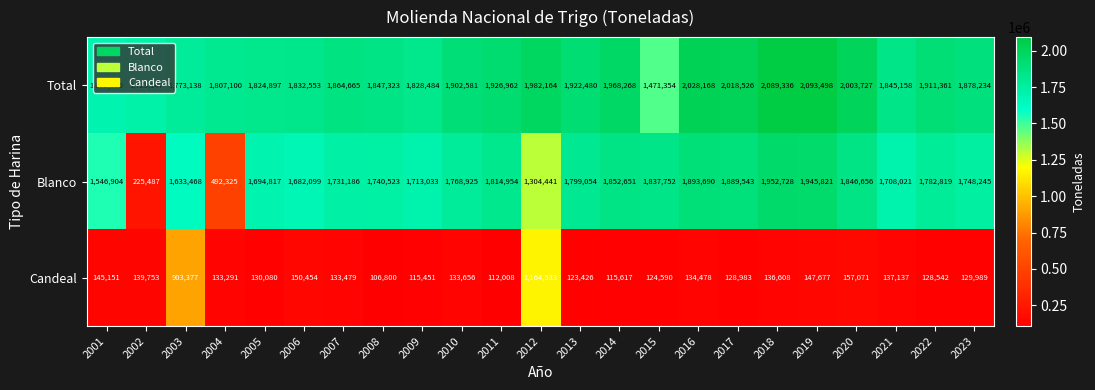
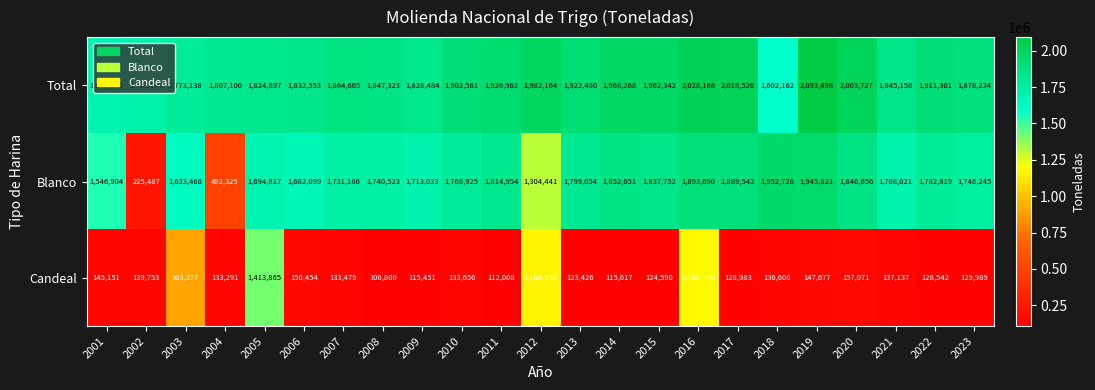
  {
    "Total": {
      "2004": "1,807,100",
      "2005": "1,824,897",
      "2006": "1,832,553",
      "2007": "1,864,665",
      "2008": "1,847,323",
      "2009": "1,828,484",
      "2010": "1,902,581",
      "2011": "1,926,962",
      "2012": "1,982,164",
      "2013": "1,922,480",
      "2014": "1,968,268",
-     "2015": "1,471,354",
+     "2015": "1,962,342",
      "2016": "2,028,168",
      "2017": "2,018,526",
-     "2018": "2,089,336",
+     "2018": "1,602,162",
      "2019": "2,093,498",
      "2020": "2,003,727",
      "2021": "1,845,158",
      "2022": "1,911,361",
      "2023": "1,878,234"
    },
    "Blanco": {
      "2001": "1,546,904",
      "2002": "225,487",
      "2003": "1,633,468",
      "2004": "492,325",
      "2005": "1,694,817",
      "2006": "1,682,099",
      "2007": "1,731,186",
      "2008": "1,740,523",
      "2009": "1,713,033",
      "2010": "1,768,925",
      "2011": "1,814,954",
      "2012": "1,304,441",
      "2013": "1,799,054",
      "2014": "1,852,651",
      "2015": "1,837,752",
      "2016": "1,893,690",
      "2017": "1,889,543",
      "2018": "1,952,728",
      "2019": "1,945,821",
      "2020": "1,846,656",
      "2021": "1,708,021",
      "2022": "1,782,819",
      "2023": "1,748,245"
    },
    "Candeal": {
      "2001": "145,151",
      "2002": "139,753",
      "2003": "903,377",
      "2004": "133,291",
-     "2005": "130,080",
+     "2005": "1,413,865",
      "2006": "150,454",
      "2007": "133,479",
      "2008": "106,800",
      "2009": "115,451",
      "2010": "133,656",
      "2011": "112,008",
      "2012": "1,164,533",
      "2013": "123,426",
      "2014": "115,617",
      "2015": "124,590",
-     "2016": "134,478",
+     "2016": "1,180,990",
      "2017": "128,983",
      "2018": "136,608",
      "2019": "147,677",
      "2020": "157,071",
      "2021": "137,137",
      "2022": "128,542",
      "2023": "129,989"
    }
  }
